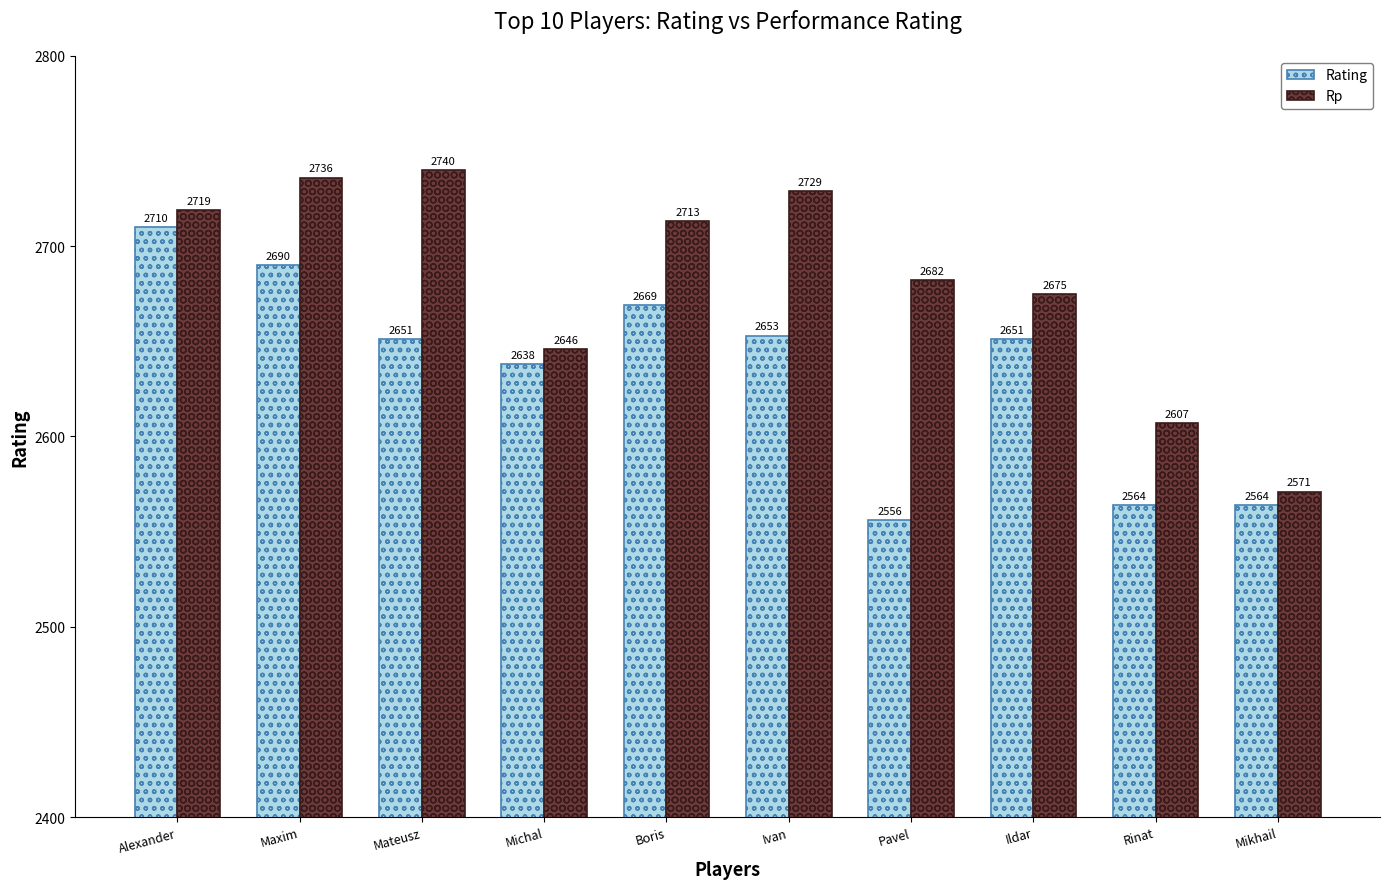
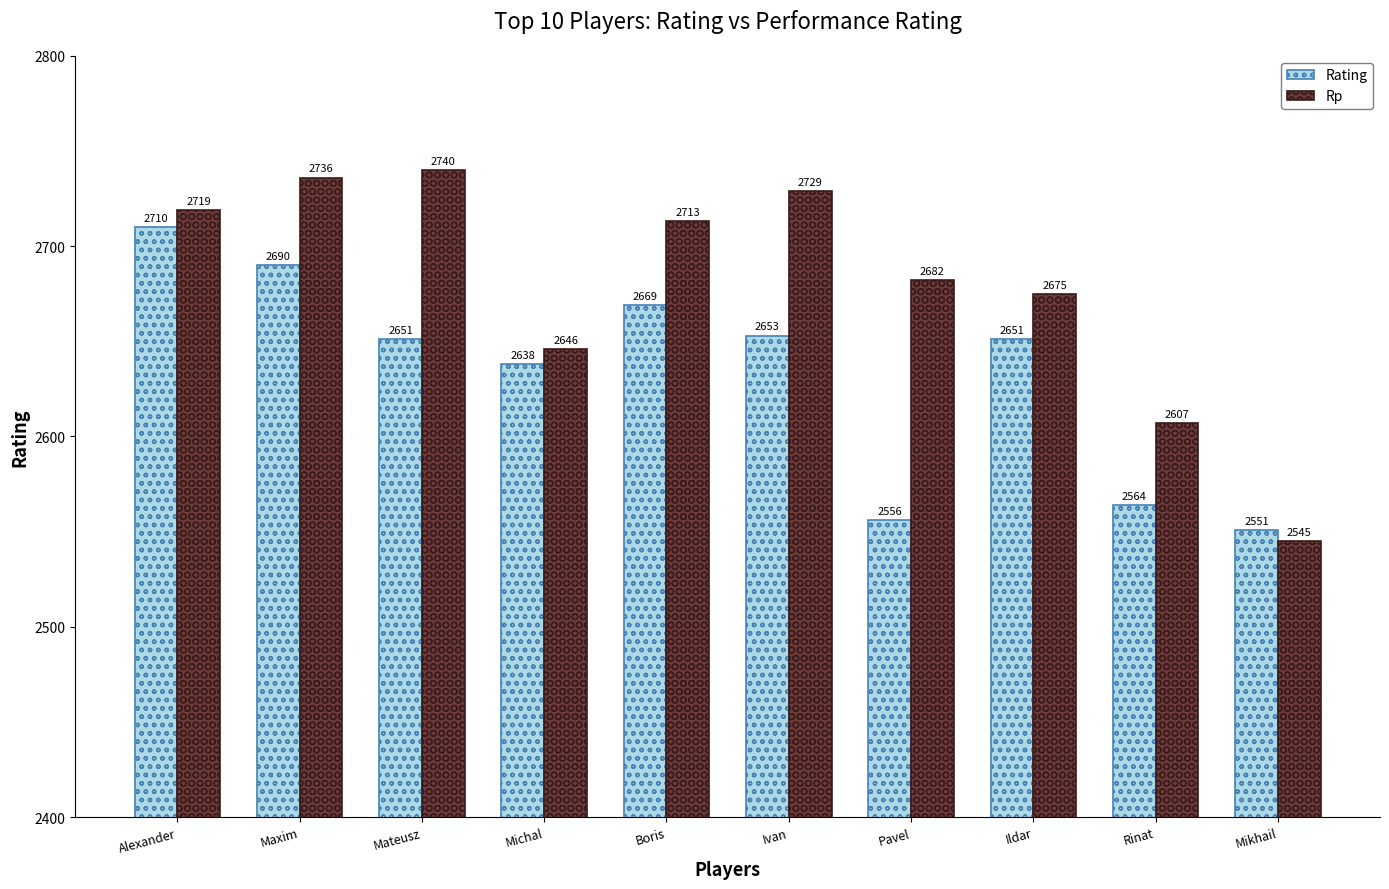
  {
    "Rating": {
      "Alexander": 2710,
      "Maxim": 2690,
      "Mateusz": 2651,
      "Michal": 2638,
      "Boris": 2669,
      "Ivan": 2653,
      "Pavel": 2556,
      "Ildar": 2651,
      "Rinat": 2564,
-     "Mikhail": 2564
+     "Mikhail": 2551
    },
    "Rp": {
      "Alexander": 2719,
      "Maxim": 2736,
      "Mateusz": 2740,
      "Michal": 2646,
      "Boris": 2713,
      "Ivan": 2729,
      "Pavel": 2682,
      "Ildar": 2675,
      "Rinat": 2607,
-     "Mikhail": 2571
+     "Mikhail": 2545
    }
  }
